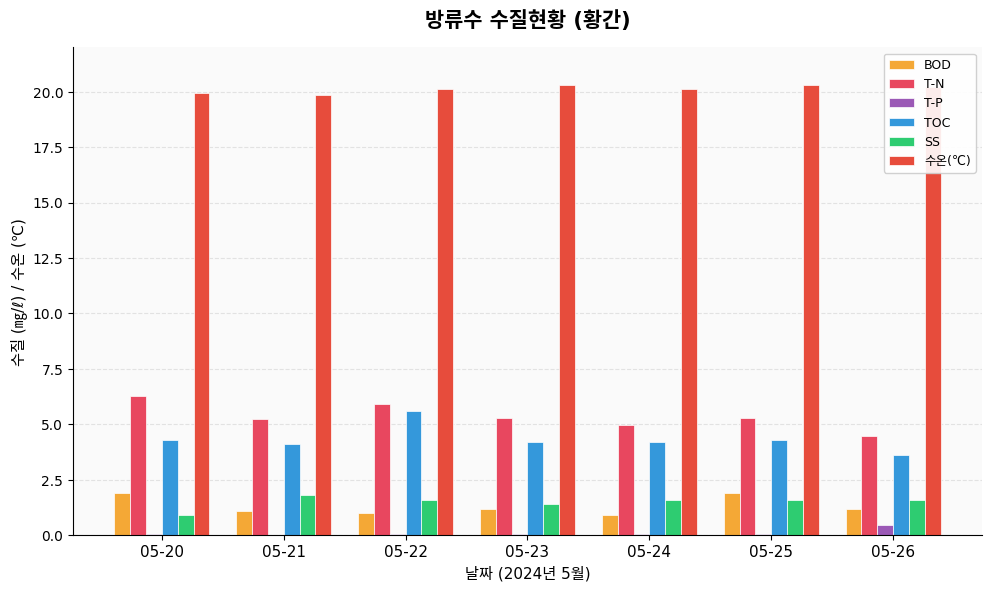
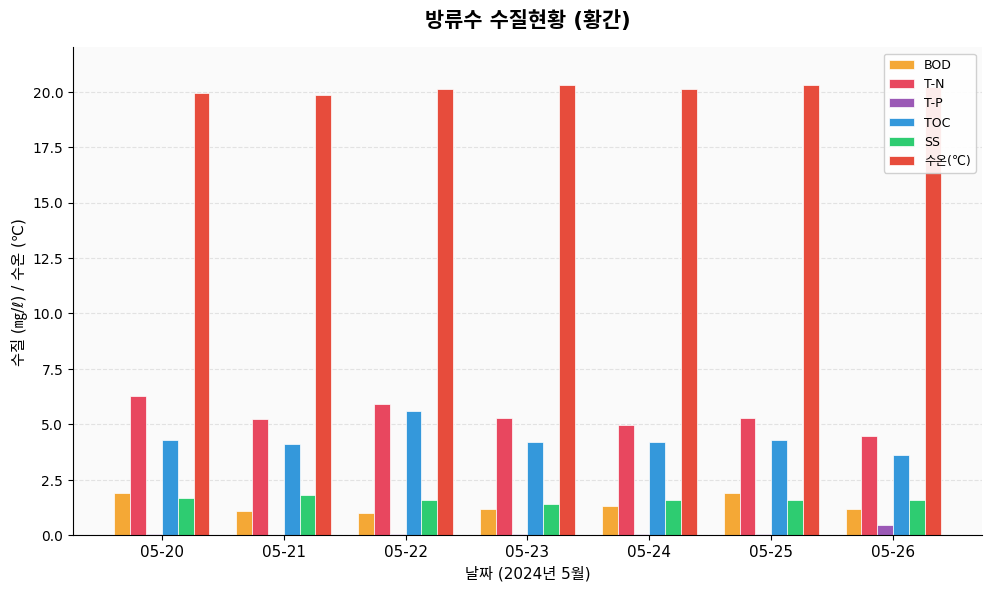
  {
    "BOD": {
      "05-20": 1.9,
      "05-21": 1.1,
      "05-22": 1.0,
      "05-23": 1.2,
-     "05-24": 0.9,
+     "05-24": 1.3,
      "05-25": 1.9,
      "05-26": 1.2
    },
    "T-P": {
      "05-26": 0.5
    },
    "TOC": {
      "05-20": 4.3,
      "05-21": 4.1,
      "05-22": 5.6,
      "05-23": 4.2,
      "05-24": 4.2,
      "05-25": 4.3,
      "05-26": 3.6
    },
    "SS": {
-     "05-20": 0.9,
+     "05-20": 1.7,
      "05-21": 1.8,
      "05-22": 1.6,
      "05-23": 1.4,
      "05-24": 1.6,
      "05-25": 1.6,
      "05-26": 1.6
    }
  }
